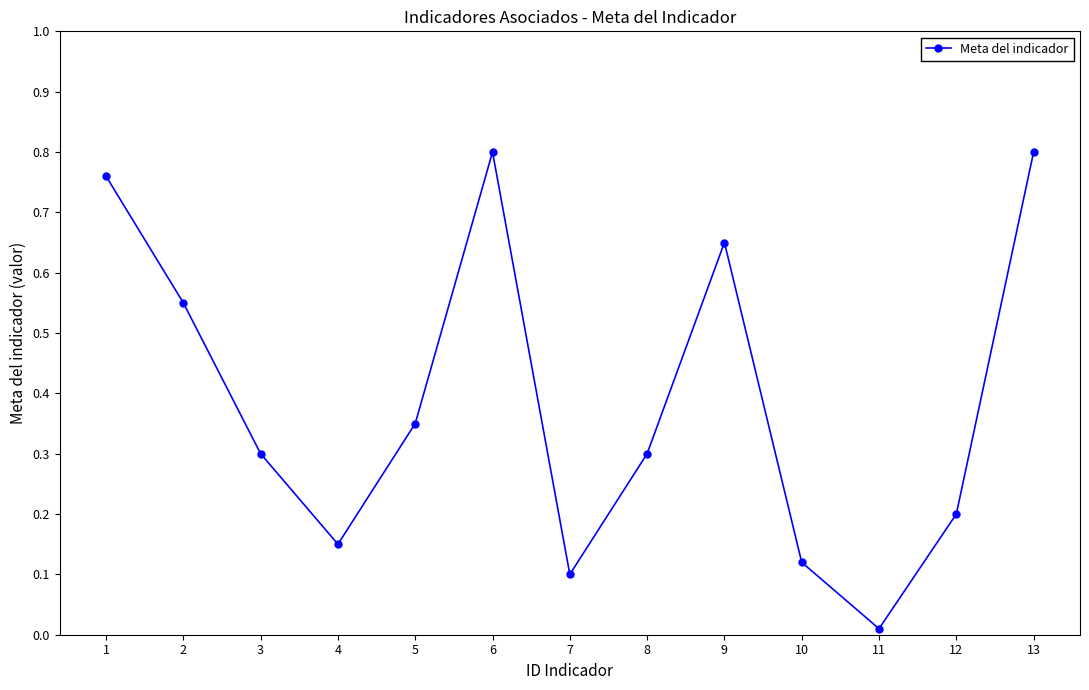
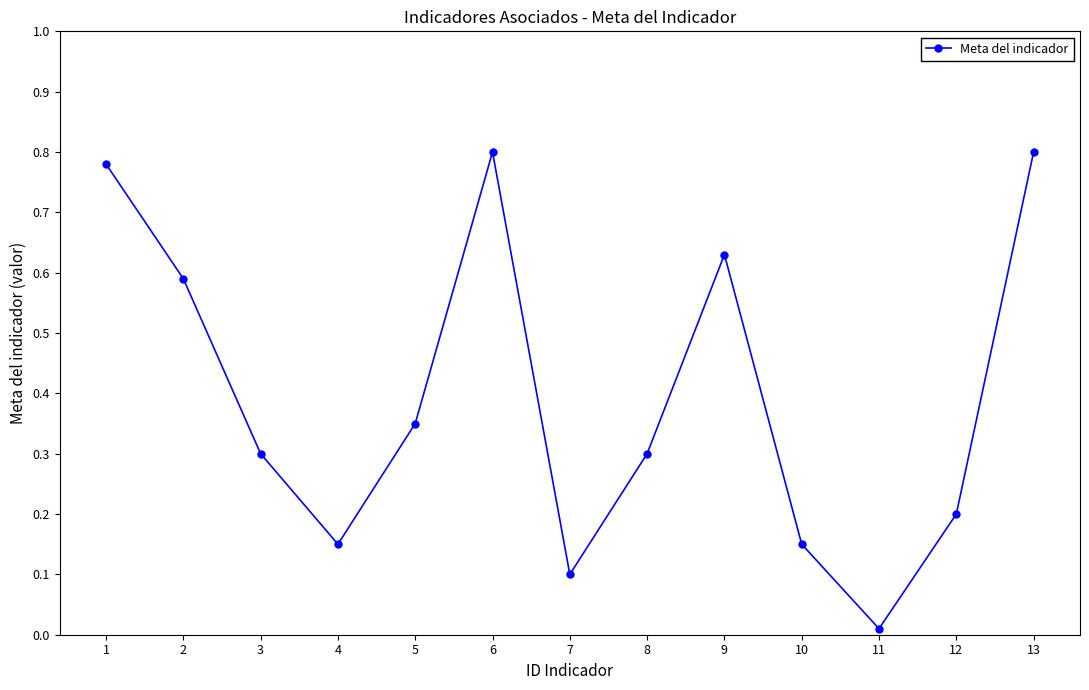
  {
-   "1": 0.76,
-   "2": 0.55,
+   "1": 0.78,
+   "2": 0.59,
    "3": 0.30,
    "4": 0.15,
    "5": 0.35,
    "6": 0.80,
    "7": 0.10,
    "8": 0.30,
-   "9": 0.65,
-   "10": 0.12,
+   "9": 0.63,
+   "10": 0.15,
    "11": 0.01,
    "12": 0.20,
    "13": 0.80
  }
